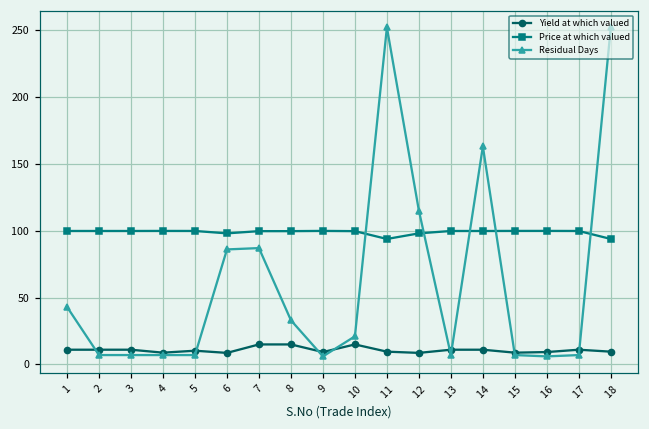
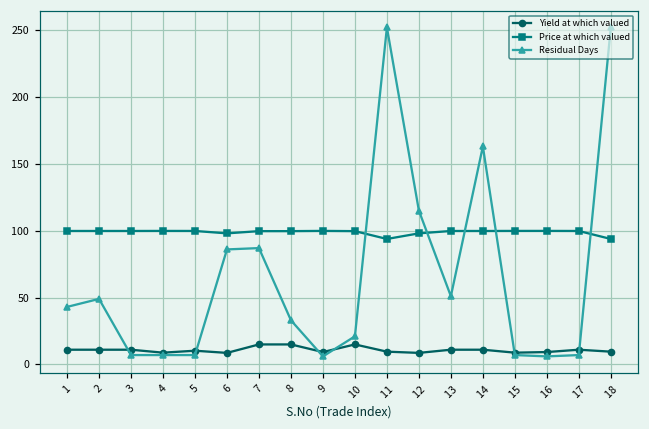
  {
    "Residual Days": {
      "1": 43,
-     "2": 7,
+     "2": 49,
      "3": 7,
      "5": 7,
      "6": 86,
      "7": 87,
      "8": 33,
      "9": 6,
      "10": 21,
      "11": 252,
      "12": 115,
-     "13": 7,
+     "13": 51,
      "14": 163,
      "16": 6,
      "17": 7
    }
  }
